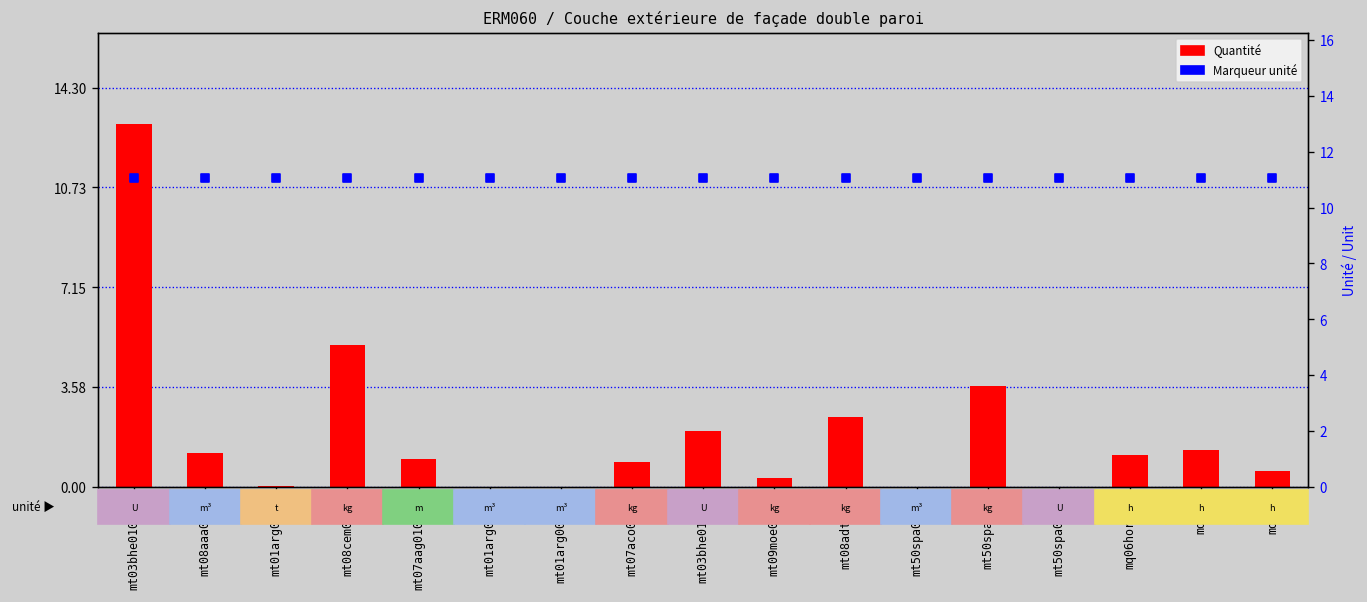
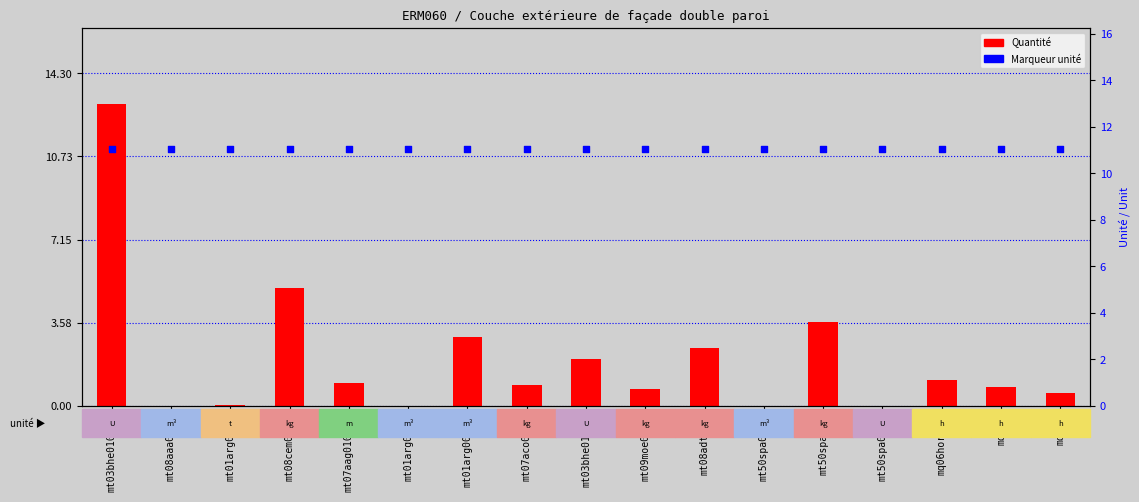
  {
    "Quantité": {
      "mt03bhe010nce": 13.0,
-     "mt08aaa010a": 1.2,
+     "mt08aaa010a": 0.0,
      "mt08cem000a": 5.1,
      "mt07aag010ech": 1.0,
-     "mt01arg001ag": 0.0,
+     "mt01arg001ag": 2.9,
      "mt07aco055e": 0.9,
      "mt03bhe012jc": 2.0,
-     "mt09moe020a": 0.3,
+     "mt09moe020a": 0.7,
      "mt08adt010": 2.5,
      "mt50spa101": 3.6,
      "mq06hor010": 1.1,
-     "mo021": 1.3,
+     "mo021": 0.8,
      "mo114": 0.6
    }
  }
